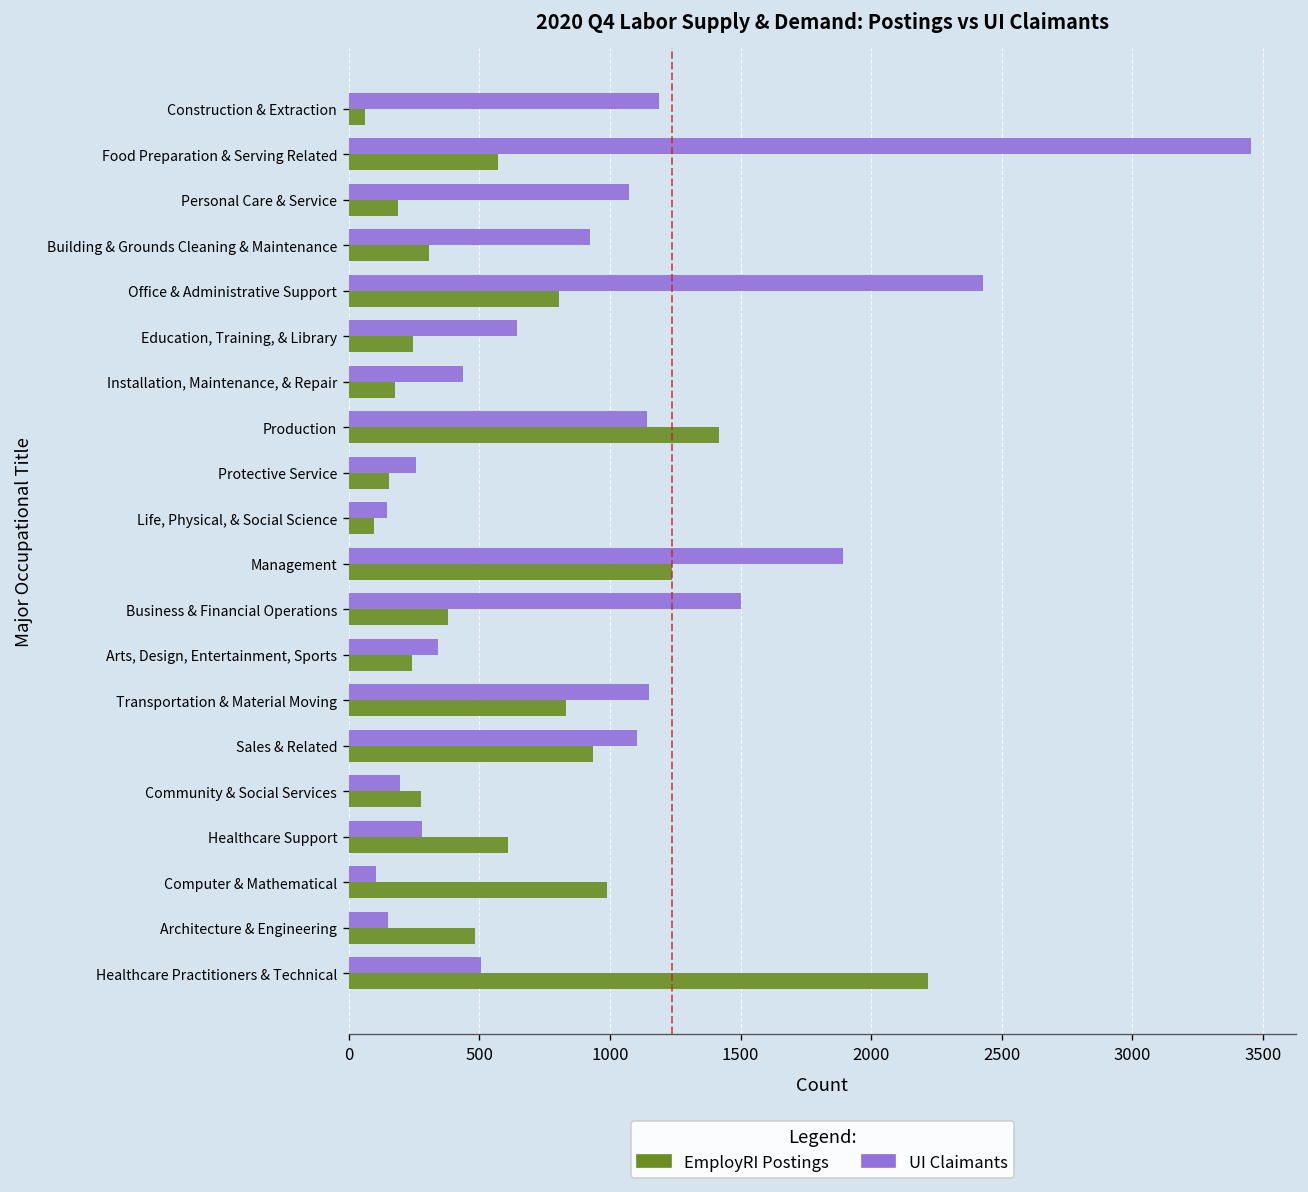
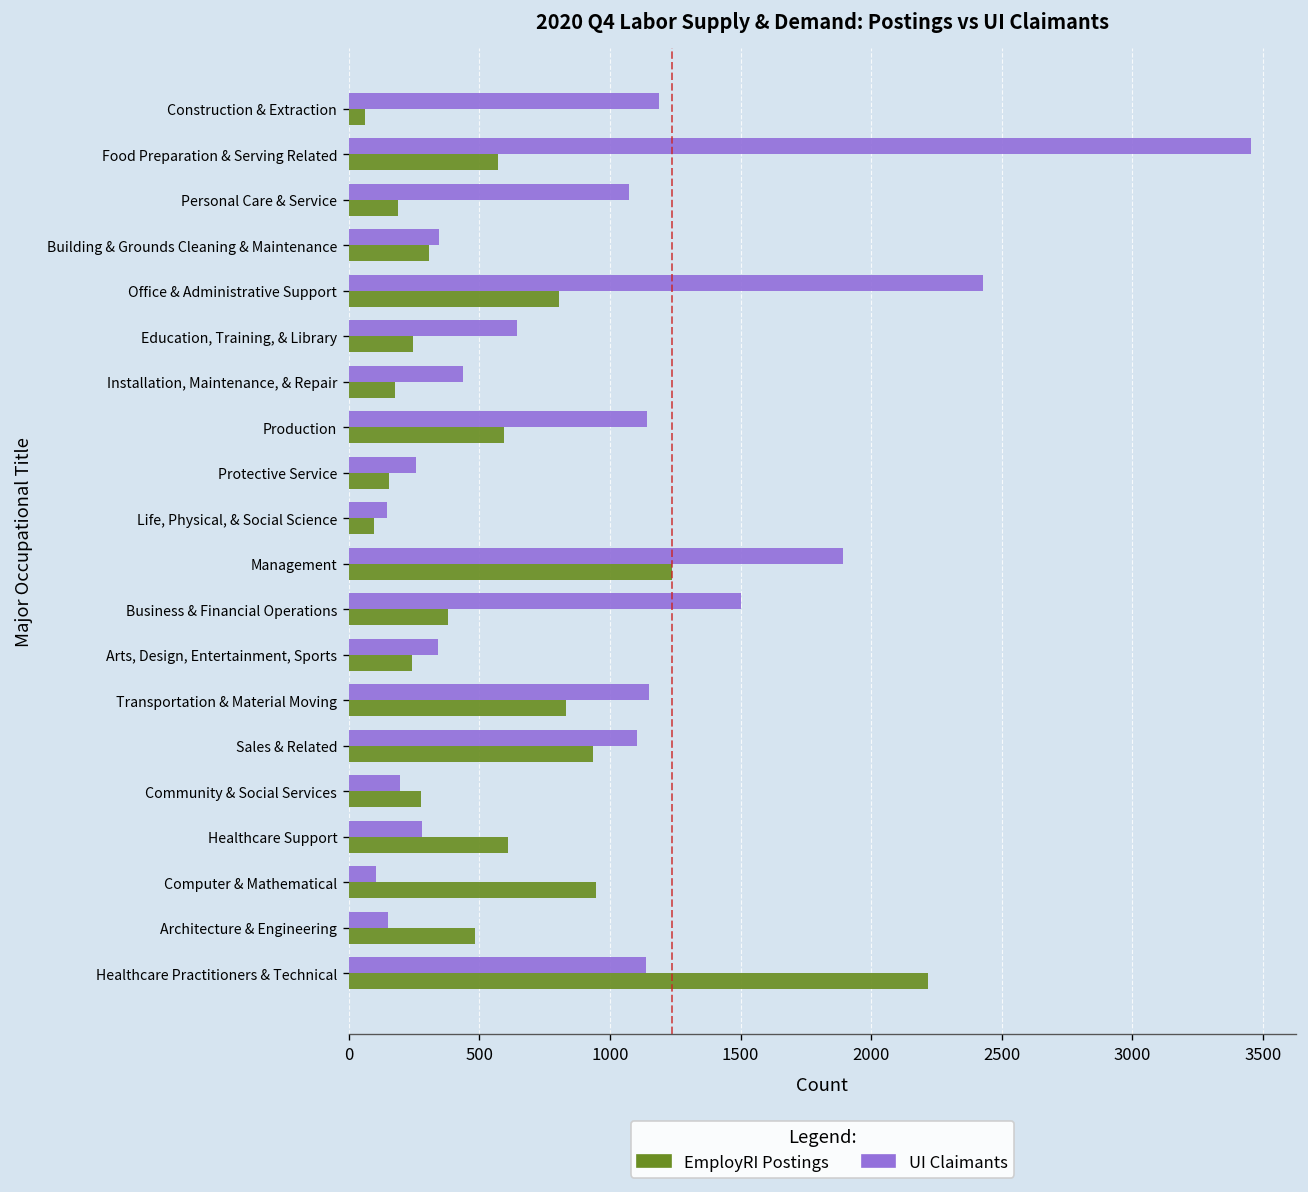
  {
    "EmployRI Postings": {
      "Construction & Extraction": 60,
      "Food Preparation & Serving Related": 570,
      "Personal Care & Service": 190,
      "Building & Grounds Cleaning & Maintenance": 310,
      "Office & Administrative Support": 800,
      "Education, Training, & Library": 250,
      "Installation, Maintenance, & Repair": 180,
-     "Production": 1420,
+     "Production": 590,
      "Protective Service": 150,
      "Life, Physical, & Social Science": 100,
      "Management": 1240,
      "Business & Financial Operations": 380,
      "Arts, Design, Entertainment, Sports": 240,
      "Transportation & Material Moving": 830,
      "Sales & Related": 930,
      "Community & Social Services": 280,
      "Healthcare Support": 610,
-     "Computer & Mathematical": 990,
+     "Computer & Mathematical": 950,
      "Architecture & Engineering": 490,
      "Healthcare Practitioners & Technical": 2220
    },
    "UI Claimants": {
      "Construction & Extraction": 1190,
      "Food Preparation & Serving Related": 3450,
      "Personal Care & Service": 1070,
-     "Building & Grounds Cleaning & Maintenance": 930,
+     "Building & Grounds Cleaning & Maintenance": 340,
      "Office & Administrative Support": 2430,
      "Education, Training, & Library": 640,
      "Installation, Maintenance, & Repair": 440,
      "Production": 1140,
      "Protective Service": 260,
      "Life, Physical, & Social Science": 150,
      "Management": 1890,
      "Business & Financial Operations": 1500,
      "Arts, Design, Entertainment, Sports": 340,
      "Transportation & Material Moving": 1150,
      "Sales & Related": 1100,
      "Community & Social Services": 200,
      "Healthcare Support": 280,
      "Computer & Mathematical": 100,
      "Architecture & Engineering": 150,
-     "Healthcare Practitioners & Technical": 510
+     "Healthcare Practitioners & Technical": 1140
    }
  }
